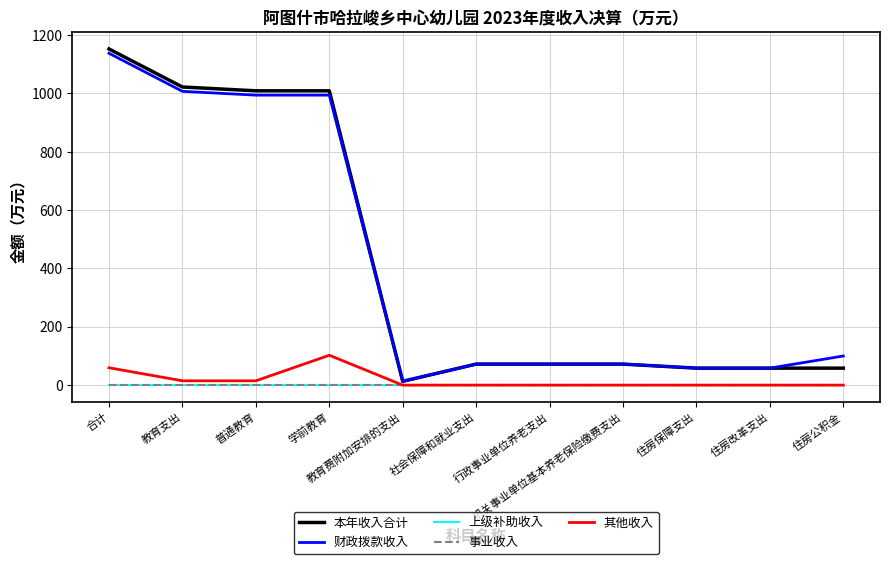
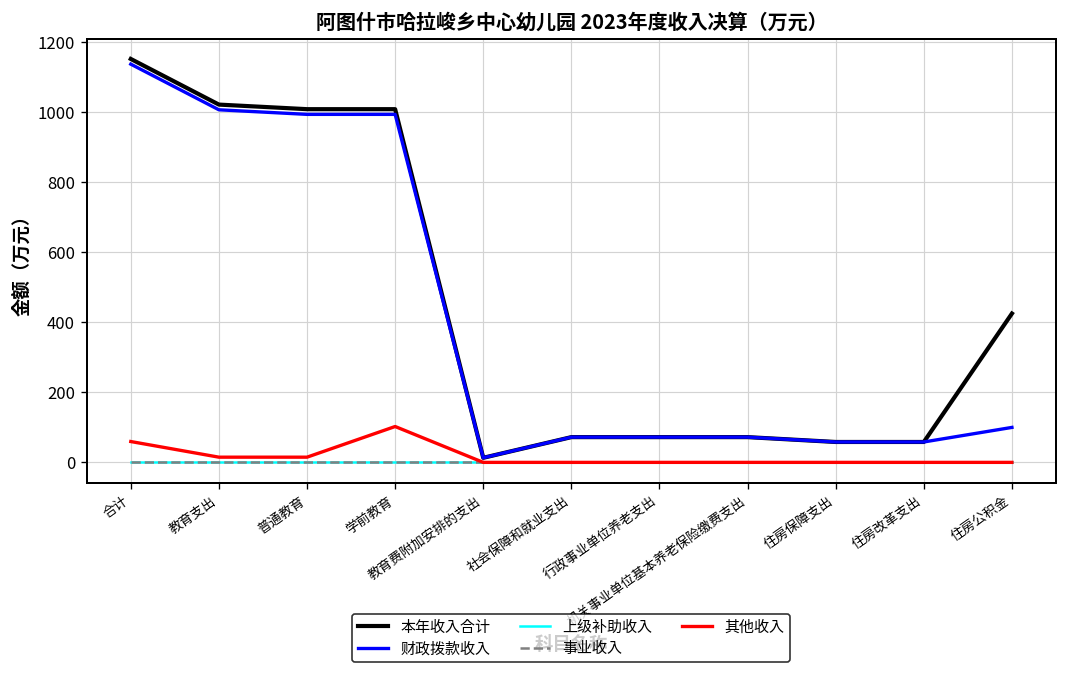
  {
    "本年收入合计": {
      "合计": 1150,
      "教育支出": 1020,
      "普通教育": 1010,
      "学前教育": 1010,
-     "住房公积金": 60
+     "住房公积金": 430
    },
    "财政拨款收入": {
      "合计": 1140,
      "教育支出": 1010,
      "普通教育": 990,
      "学前教育": 990,
      "住房公积金": 100
    },
    "事业收入": {
      "合计": 0,
      "教育支出": 0,
      "普通教育": 0,
      "学前教育": 0
    },
    "其他收入": {
      "合计": 60,
      "教育支出": 10,
      "普通教育": 10,
      "学前教育": 100
    }
  }
